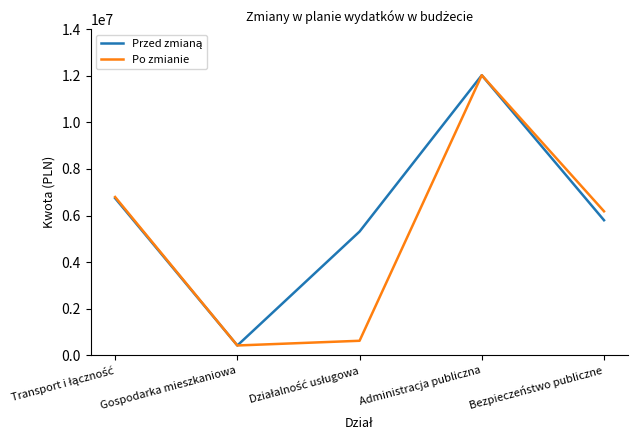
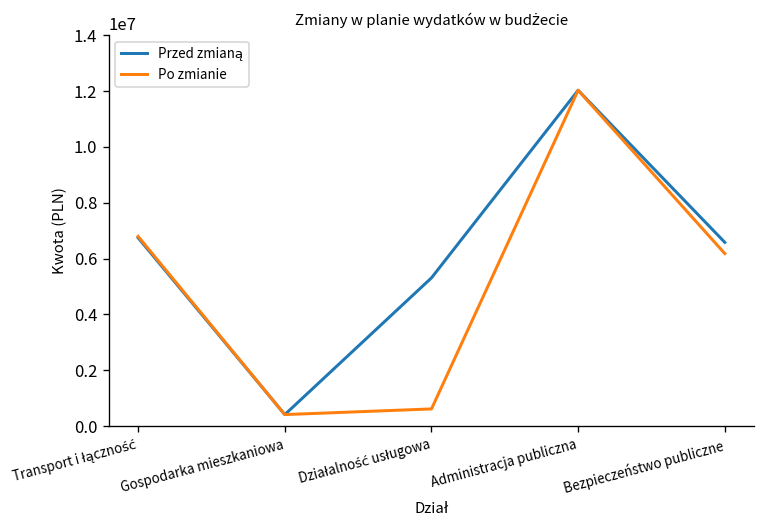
  {
    "Przed zmianą": {
      "Działalność usługowa": 5300000,
-     "Bezpieczeństwo publiczne": 5800000
+     "Bezpieczeństwo publiczne": 6600000
    },
    "Po zmianie": {
      "Działalność usługowa": 600000,
      "Bezpieczeństwo publiczne": 6200000
    }
  }
